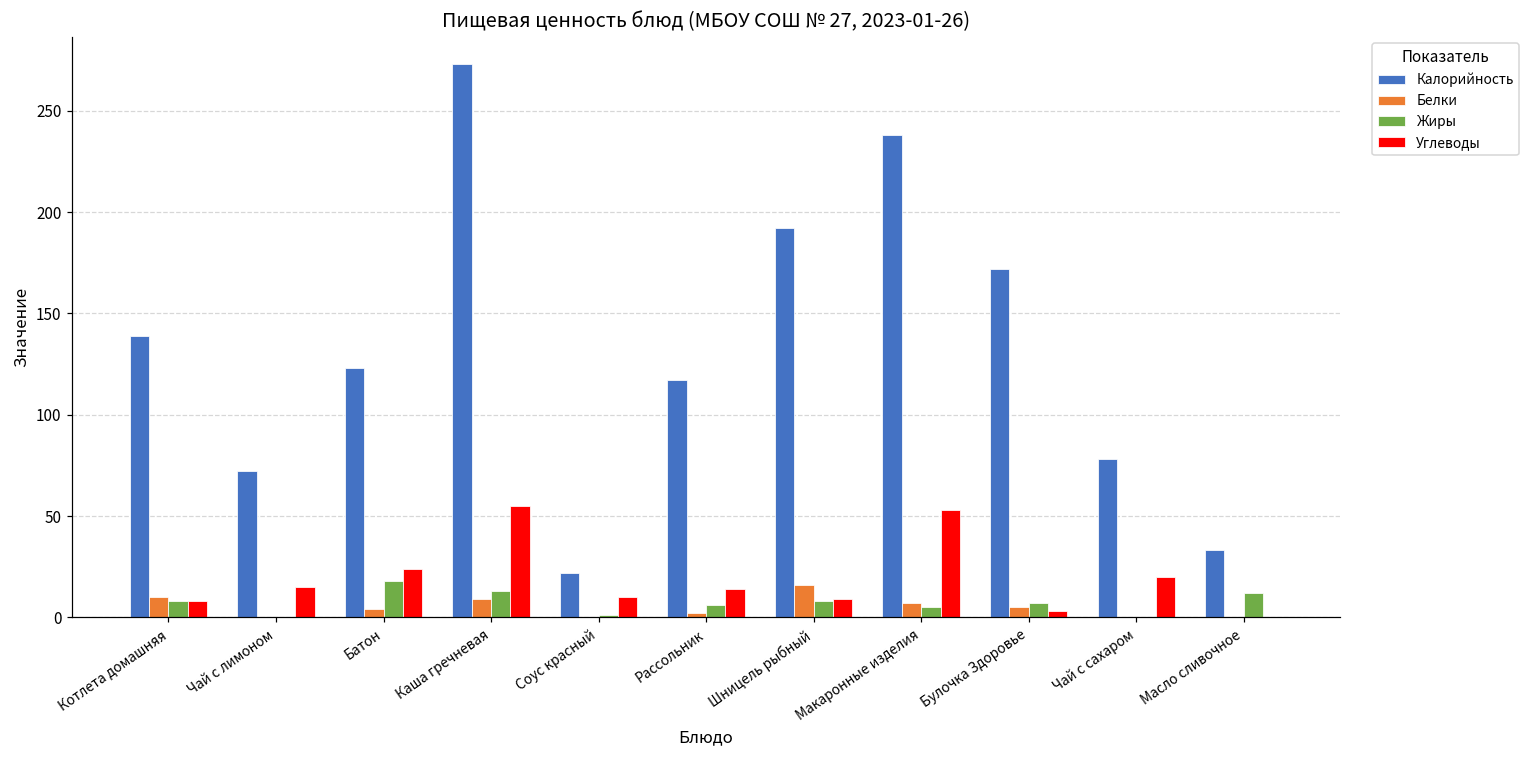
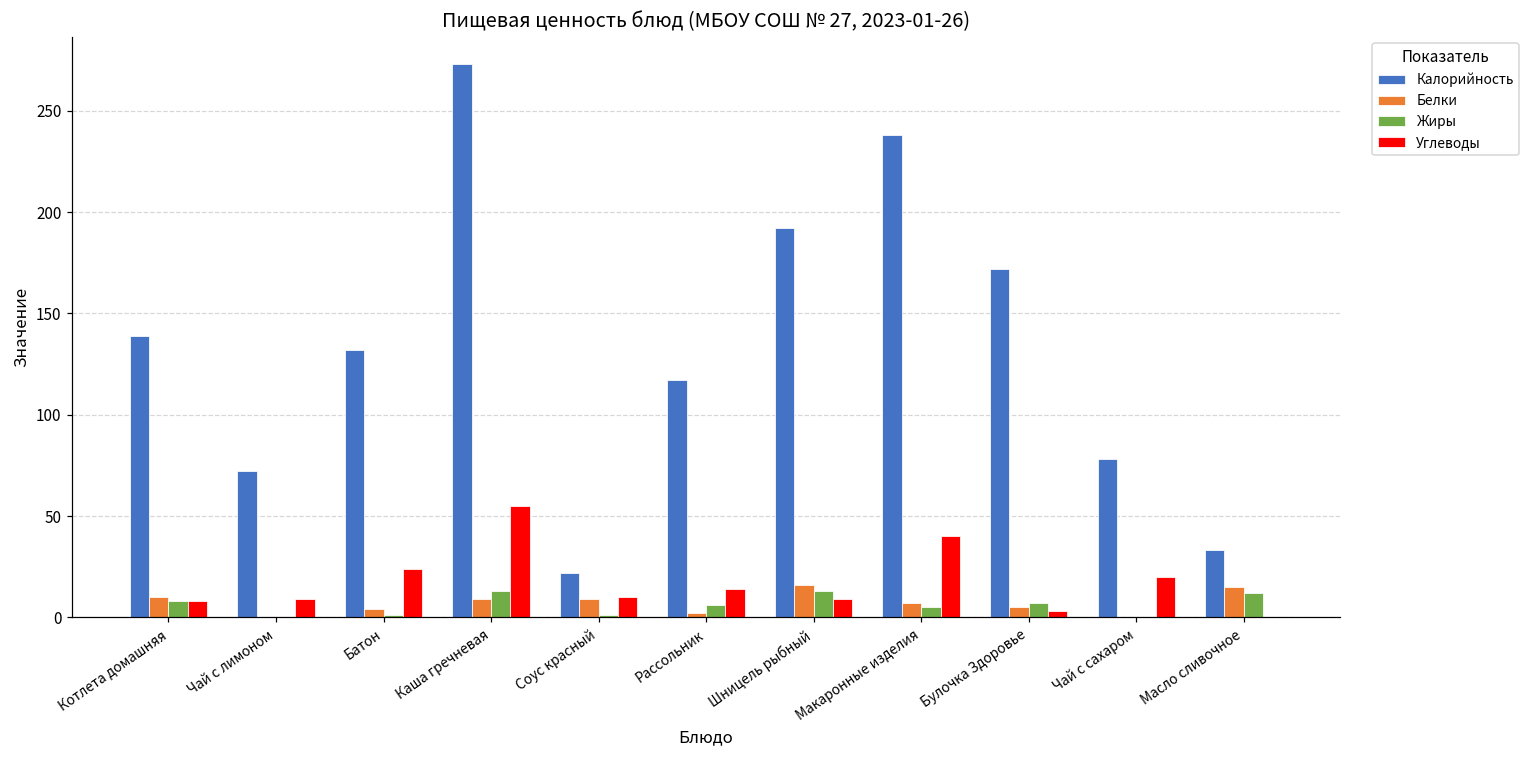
  {
    "Калорийность": {
      "Котлета домашняя": 139,
      "Чай с лимоном": 72,
-     "Батон": 123,
+     "Батон": 132,
      "Каша гречневая": 273,
      "Соус красный": 22,
      "Рассольник": 117,
      "Шницель рыбный": 192,
      "Макаронные изделия": 238,
      "Булочка Здоровье": 172,
      "Чай с сахаром": 78,
      "Масло сливочное": 33
    },
    "Белки": {
      "Котлета домашняя": 10,
      "Чай с лимоном": 0,
      "Батон": 4,
      "Каша гречневая": 9,
-     "Соус красный": 0,
+     "Соус красный": 9,
      "Рассольник": 2,
      "Шницель рыбный": 16,
      "Макаронные изделия": 7,
      "Булочка Здоровье": 5,
      "Чай с сахаром": 0,
-     "Масло сливочное": 0
+     "Масло сливочное": 15
    },
    "Жиры": {
      "Котлета домашняя": 8,
      "Чай с лимоном": 0,
-     "Батон": 18,
+     "Батон": 1,
      "Каша гречневая": 13,
      "Рассольник": 6,
-     "Шницель рыбный": 8,
+     "Шницель рыбный": 13,
      "Макаронные изделия": 5,
      "Булочка Здоровье": 7,
      "Чай с сахаром": 0,
      "Масло сливочное": 12
    },
    "Углеводы": {
      "Котлета домашняя": 8,
-     "Чай с лимоном": 15,
+     "Чай с лимоном": 9,
      "Батон": 24,
      "Каша гречневая": 55,
      "Соус красный": 10,
      "Рассольник": 14,
      "Шницель рыбный": 9,
-     "Макаронные изделия": 53,
+     "Макаронные изделия": 40,
      "Булочка Здоровье": 3,
      "Чай с сахаром": 20,
      "Масло сливочное": 0
    }
  }
